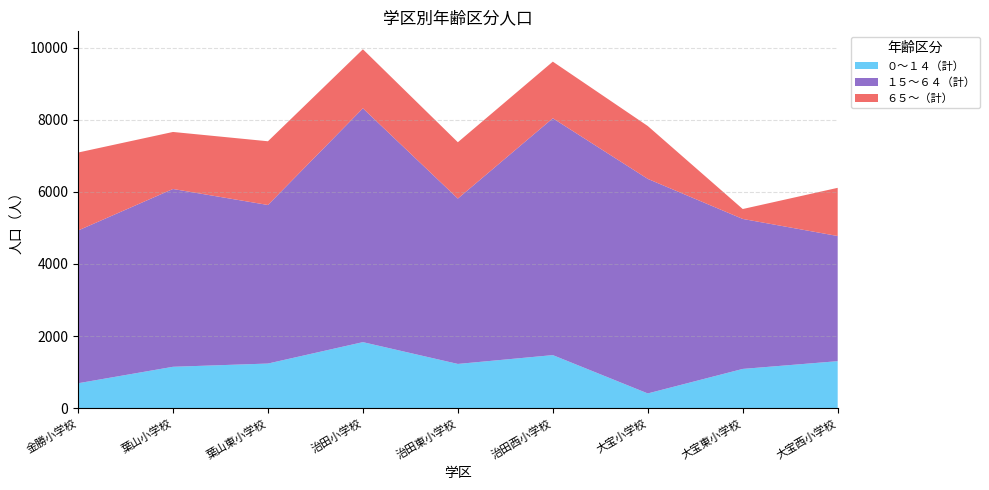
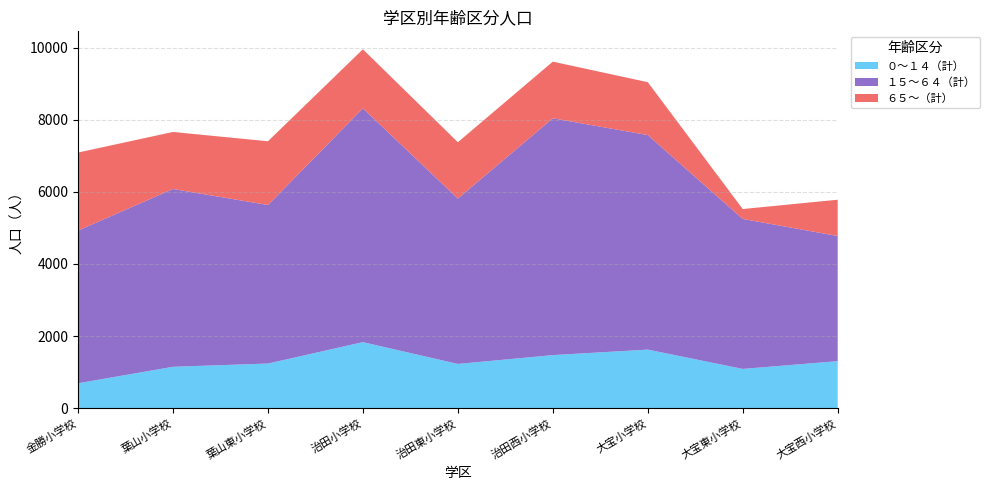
  {
    "０～１４（計）": {
      "金勝小学校": 700,
      "葉山小学校": 1100,
      "葉山東小学校": 1200,
      "治田小学校": 1800,
      "治田東小学校": 1200,
      "治田西小学校": 1500,
-     "大宝小学校": 400,
+     "大宝小学校": 1600,
      "大宝東小学校": 1100,
      "大宝西小学校": 1300
    },
    "１５～６４（計）": {
      "金勝小学校": 4200,
      "葉山小学校": 4900,
      "葉山東小学校": 4400,
      "治田小学校": 6500,
      "治田東小学校": 4600,
      "治田西小学校": 6600,
      "大宝小学校": 6000,
      "大宝東小学校": 4200,
      "大宝西小学校": 3500
    },
    "６５～（計）": {
      "金勝小学校": 2200,
      "葉山小学校": 1600,
      "葉山東小学校": 1800,
      "治田小学校": 1600,
      "治田東小学校": 1600,
      "治田西小学校": 1600,
      "大宝小学校": 1500,
      "大宝東小学校": 300,
-     "大宝西小学校": 1300
+     "大宝西小学校": 1000
    }
  }
